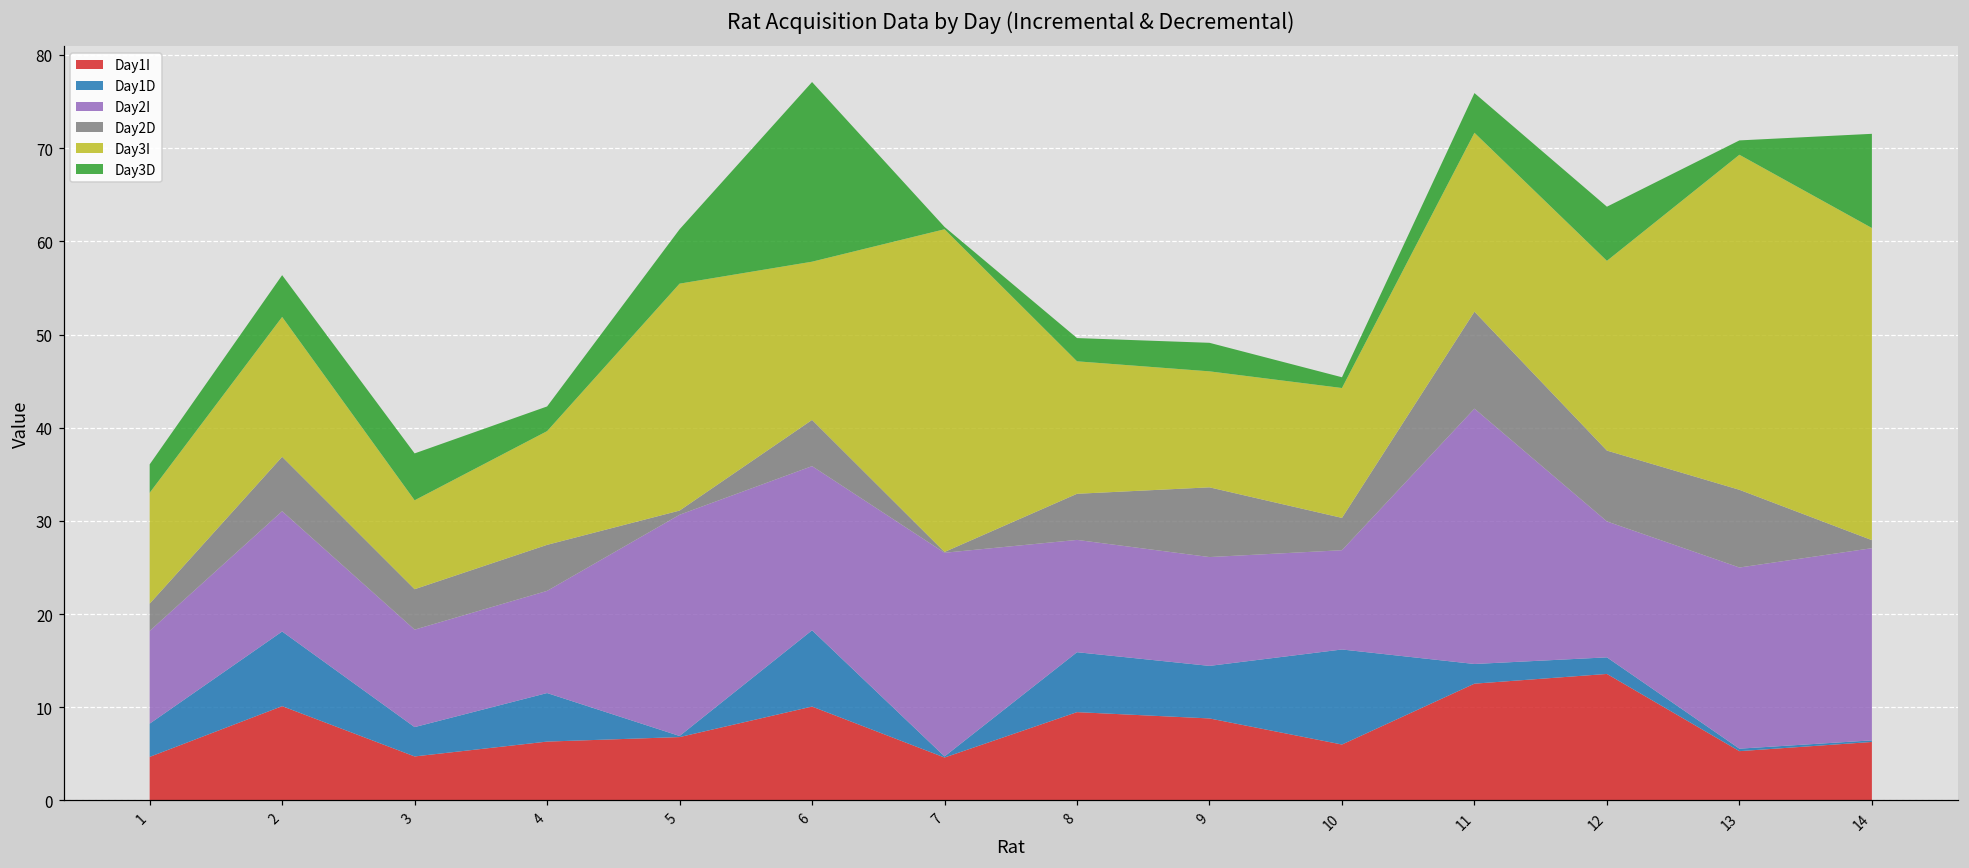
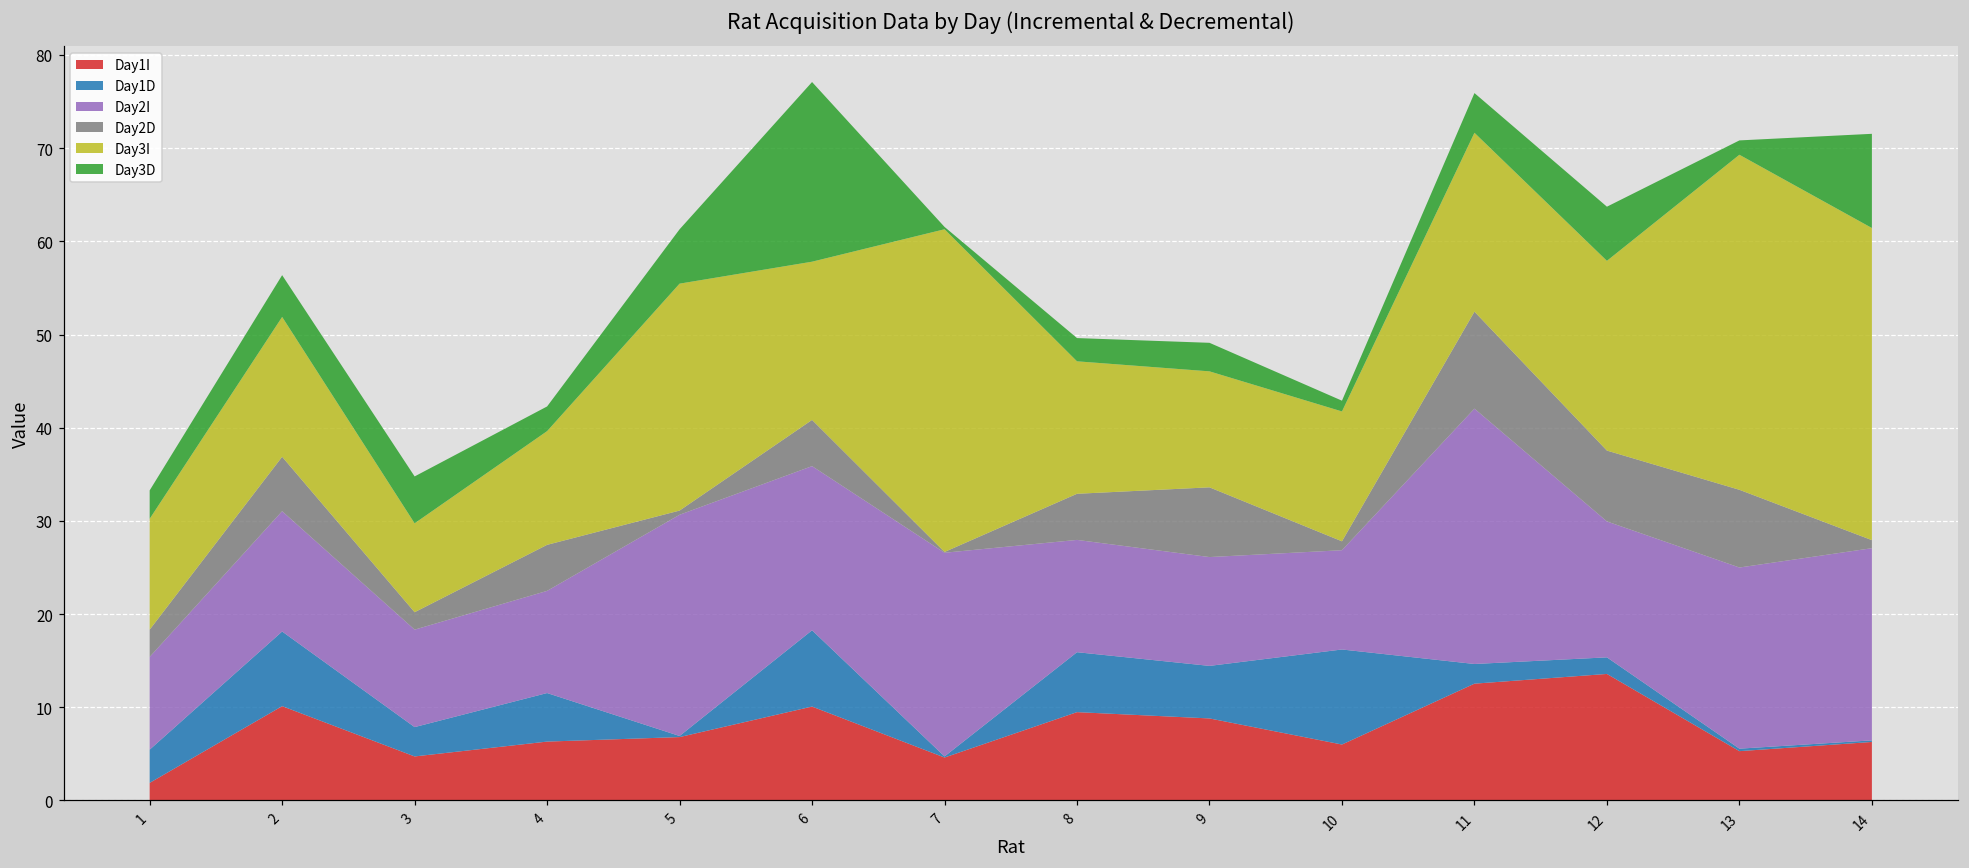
  {
    "Day1I": {
-     "1": 5,
+     "1": 2,
      "2": 10,
      "3": 5,
      "4": 6,
      "6": 10,
      "8": 9,
      "9": 9,
      "10": 6,
      "11": 13,
      "12": 14
    },
    "Day1D": {
      "1": 4,
      "2": 8,
      "3": 3,
      "4": 5,
      "6": 8,
      "8": 6,
      "9": 6,
      "10": 10,
      "11": 2,
      "12": 2
    },
    "Day2I": {
      "1": 10,
      "2": 13,
      "3": 10,
      "4": 11,
      "5": 24,
      "6": 18,
      "8": 12,
      "9": 12,
      "10": 11,
      "11": 27,
      "12": 15,
      "13": 19,
      "14": 21
    },
    "Day2D": {
      "1": 3,
      "2": 6,
-     "3": 4,
+     "3": 2,
      "4": 5,
      "5": 0,
      "6": 5,
      "8": 5,
      "9": 7,
-     "10": 3,
+     "10": 1,
      "11": 10,
      "12": 8,
      "13": 8,
      "14": 1
    },
    "Day3I": {
      "1": 12,
      "2": 15,
      "3": 10,
      "4": 12,
      "5": 24,
      "6": 17,
      "8": 14,
      "9": 12,
      "10": 14,
      "11": 19,
      "12": 20,
      "13": 36,
      "14": 33
    },
    "Day3D": {
      "1": 3,
      "2": 4,
      "3": 5,
      "4": 3,
      "5": 6,
      "6": 19,
      "8": 2,
      "9": 3,
      "10": 1,
      "11": 4,
      "12": 6,
      "13": 2,
      "14": 10
    }
  }
